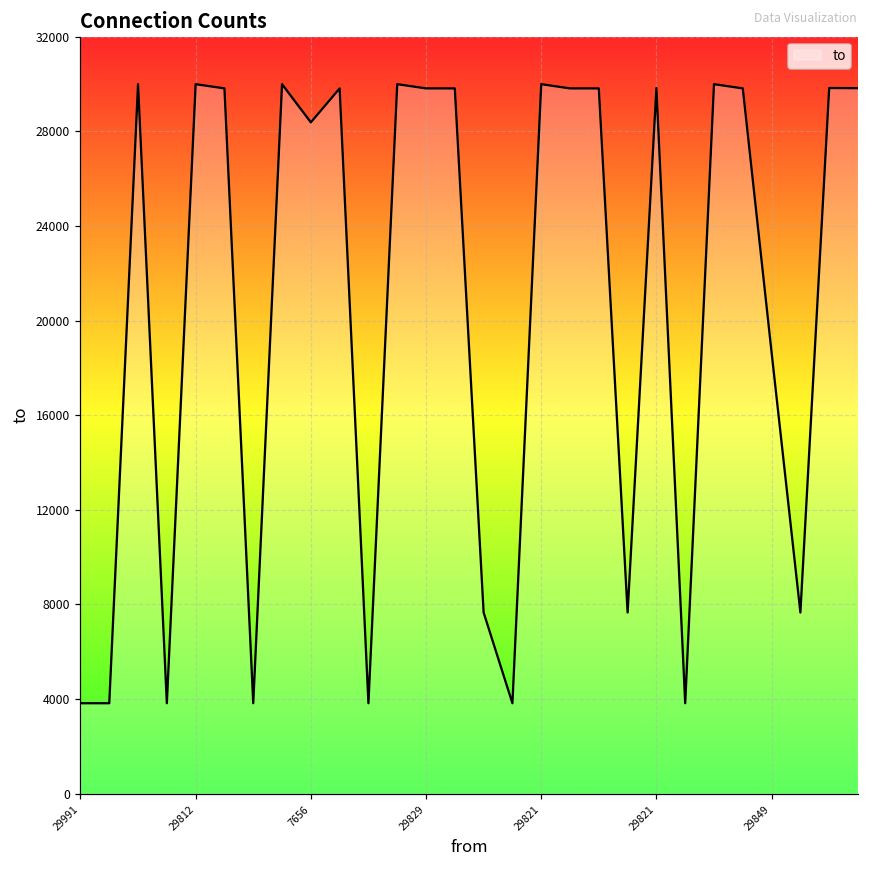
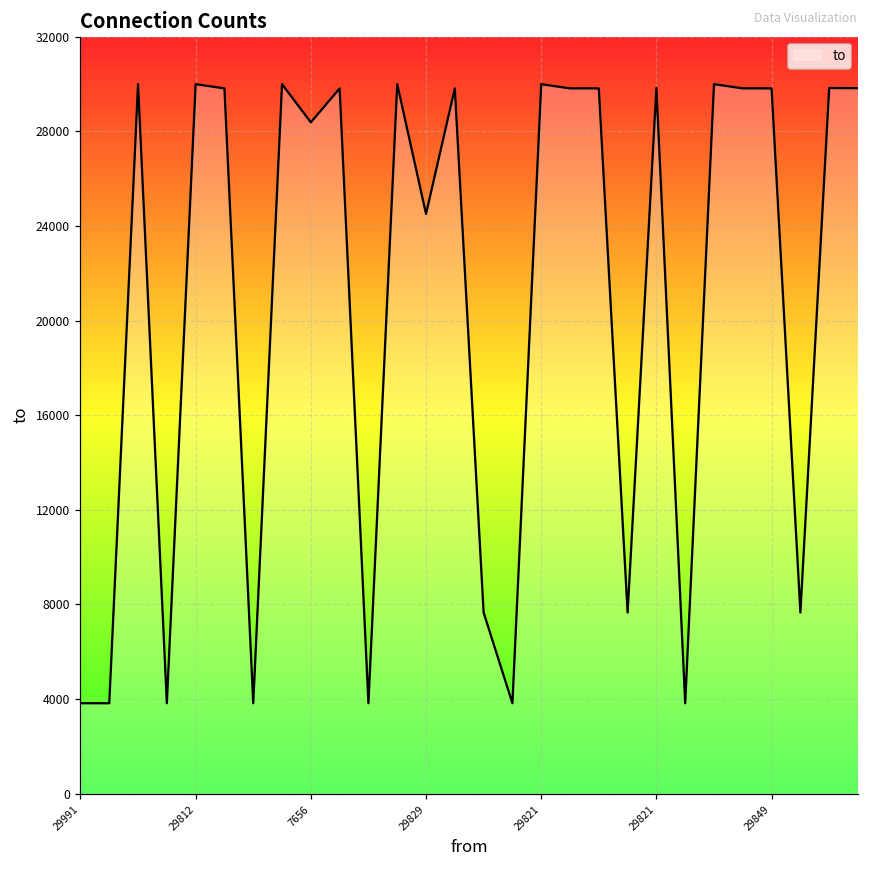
  {
    "29991": 3800,
    "29812": 30000,
    "7656": 28400,
-   "29829": 29800,
-   "29849": 18600
+   "29829": 24500,
+   "29849": 29800
  }
